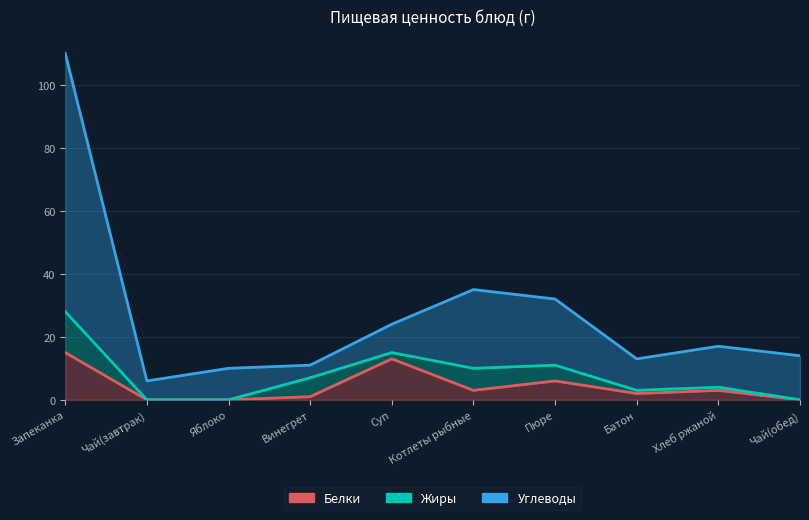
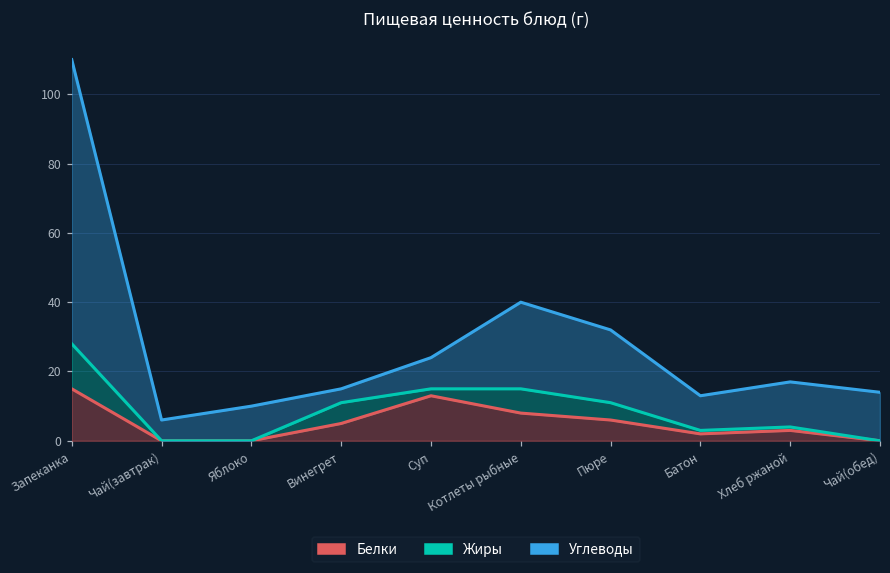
  {
    "Белки": {
      "Запеканка": 15,
-     "Винегрет": 1,
+     "Винегрет": 5,
      "Суп": 13,
-     "Котлеты рыбные": 3,
+     "Котлеты рыбные": 8,
      "Пюре": 6,
      "Батон": 2,
      "Хлеб ржаной": 3
    }
  }
